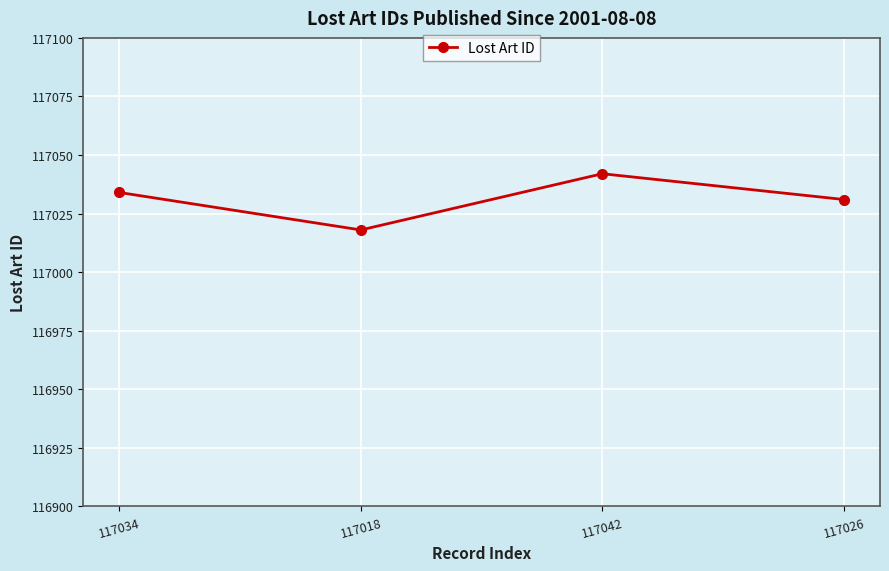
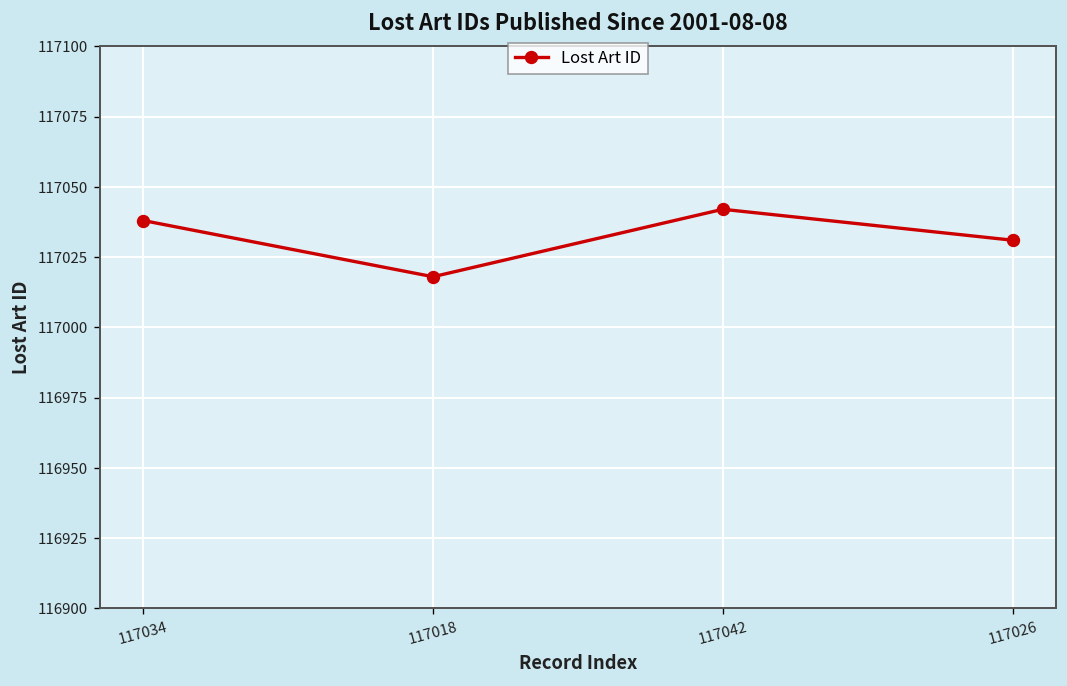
  {
-   "117034": 117034,
+   "117034": 117038,
    "117018": 117018,
    "117042": 117042,
    "117026": 117031
  }
